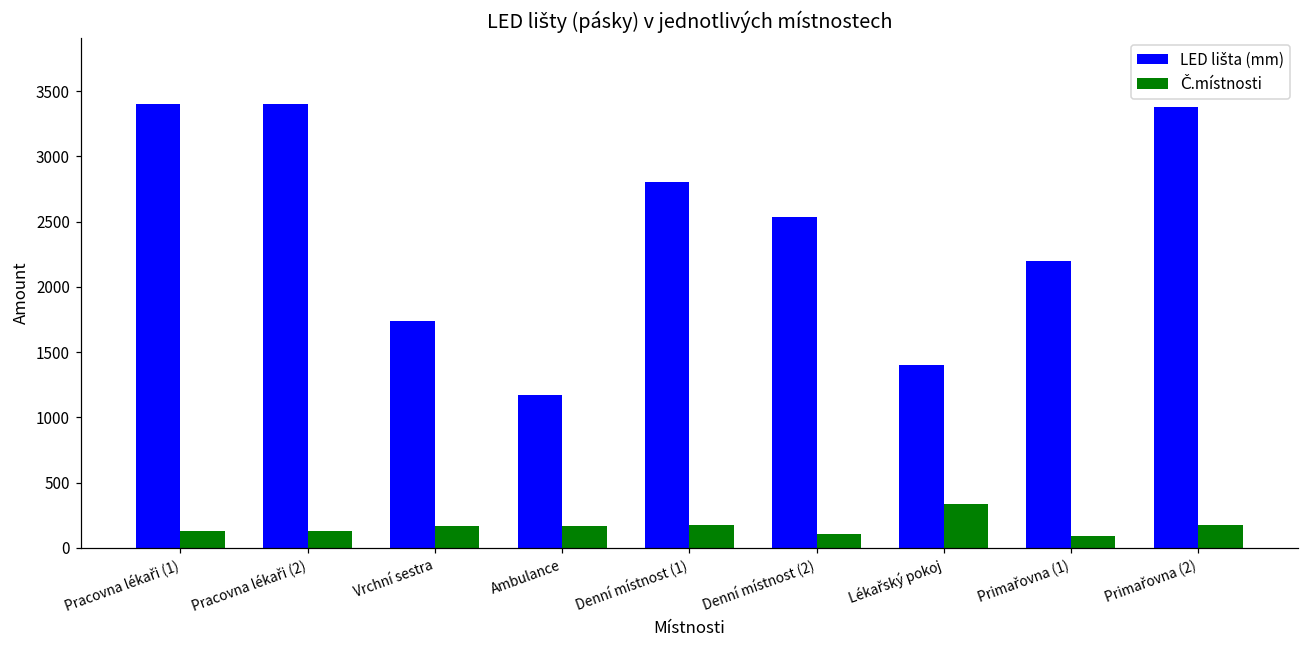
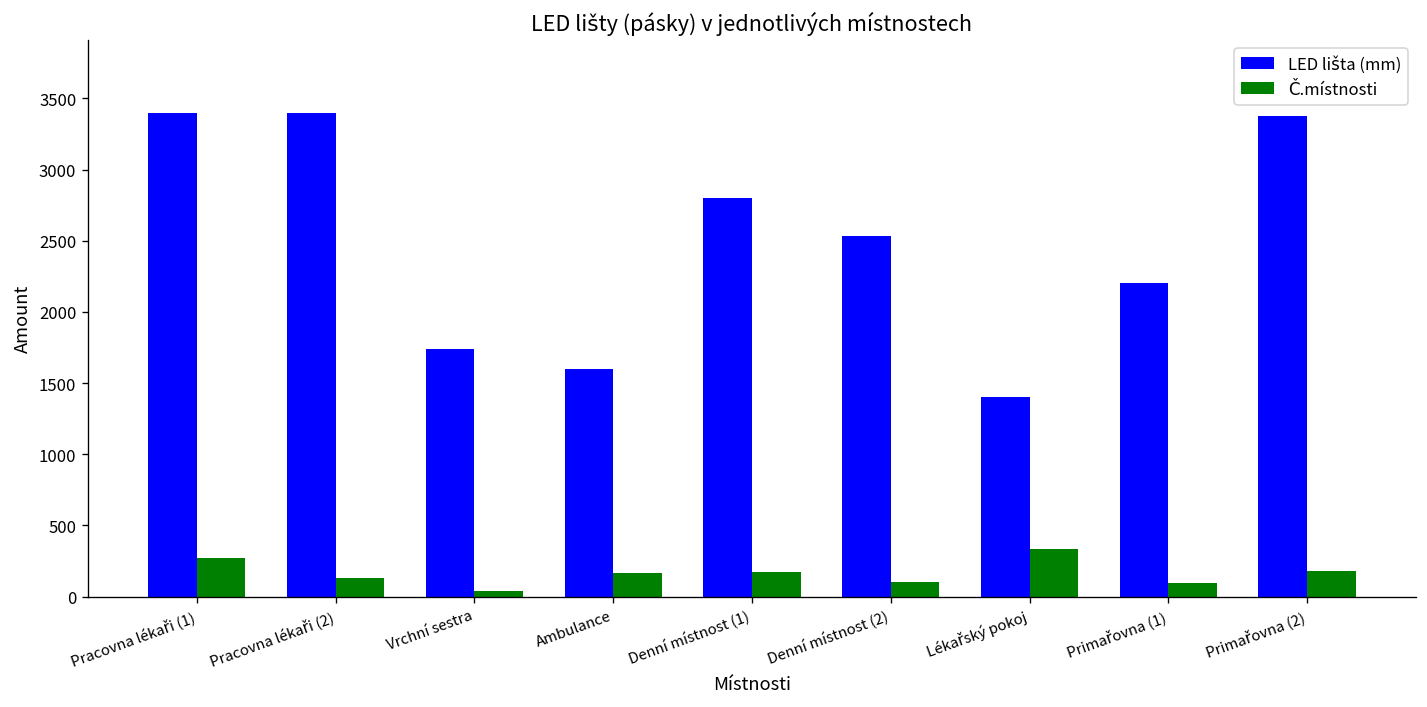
  {
    "LED lišta (mm)": {
      "Pracovna lékaři (1)": 3400,
      "Pracovna lékaři (2)": 3400,
      "Vrchní sestra": 1740,
-     "Ambulance": 1170,
+     "Ambulance": 1600,
      "Denní místnost (1)": 2800,
      "Denní místnost (2)": 2540,
      "Lékařský pokoj": 1400,
      "Primařovna (1)": 2200,
      "Primařovna (2)": 3380
    },
    "Č.místnosti": {
-     "Pracovna lékaři (1)": 130,
+     "Pracovna lékaři (1)": 270,
      "Pracovna lékaři (2)": 130,
-     "Vrchní sestra": 170,
+     "Vrchní sestra": 40,
      "Ambulance": 170,
      "Denní místnost (1)": 170,
      "Denní místnost (2)": 100,
      "Lékařský pokoj": 330,
      "Primařovna (1)": 90,
      "Primařovna (2)": 180
    }
  }
